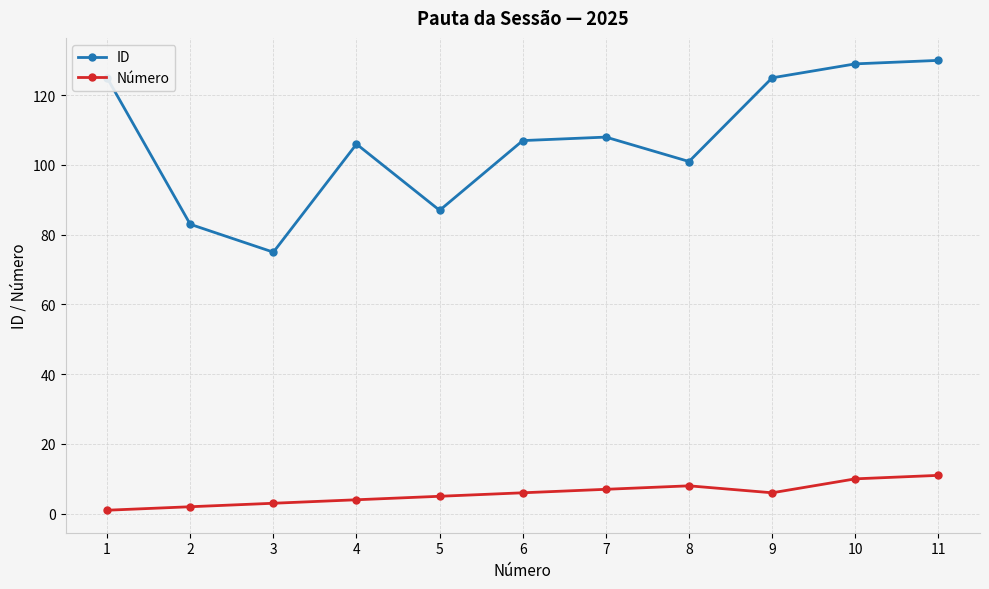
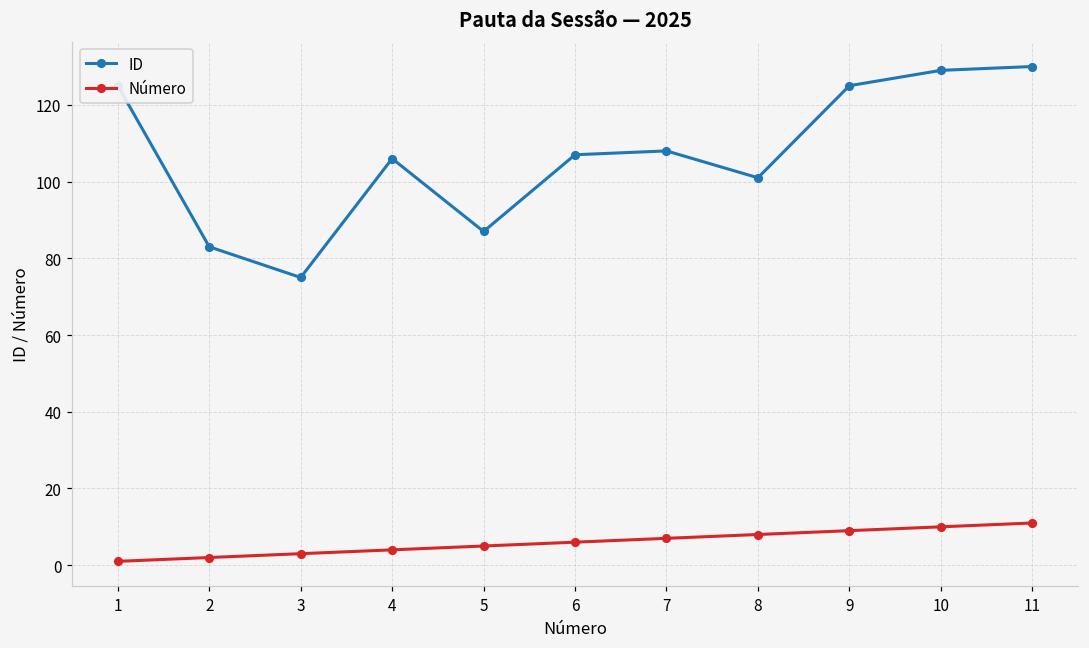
  {
    "ID": {
      "2": 83,
      "3": 75,
      "4": 106,
      "5": 87,
      "6": 107,
      "7": 108,
      "8": 101,
      "9": 125,
      "10": 129,
      "11": 130
    },
    "Número": {
      "1": 1,
      "2": 2,
      "3": 3,
      "4": 4,
      "5": 5,
      "6": 6,
      "7": 7,
      "8": 8,
-     "9": 6,
+     "9": 9,
      "10": 10,
      "11": 11
    }
  }
